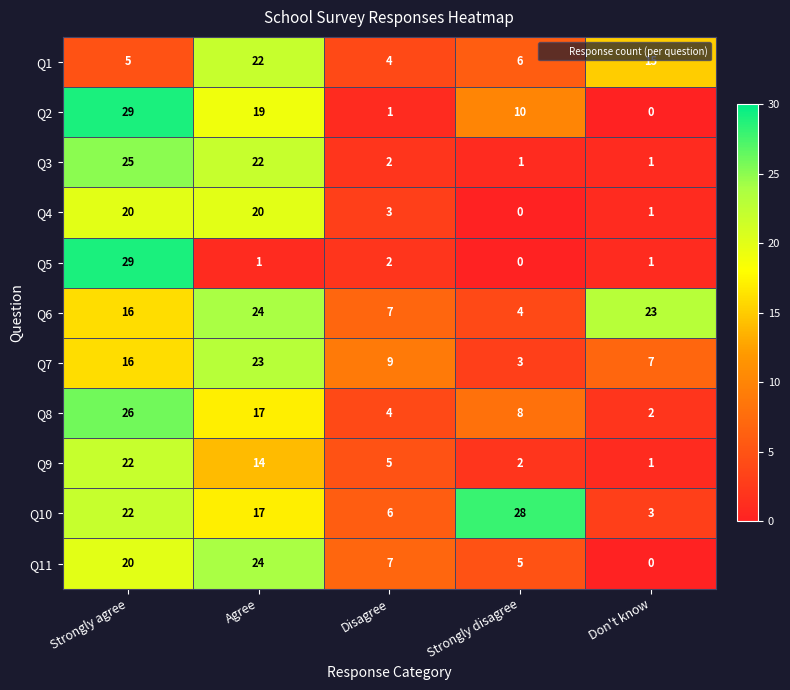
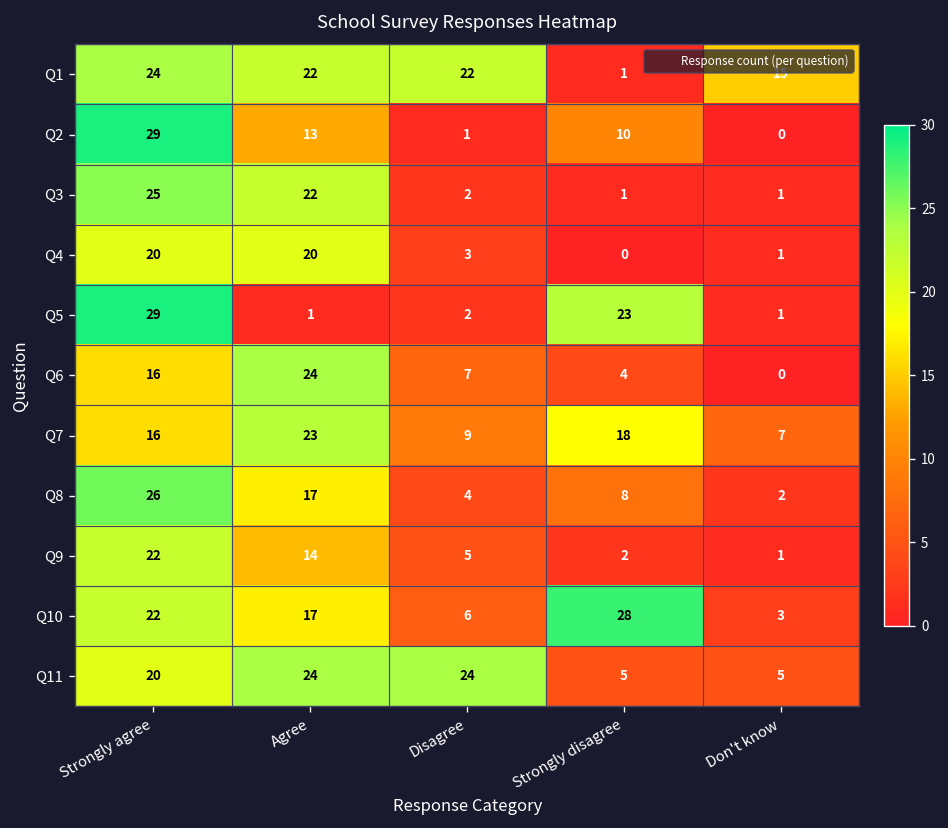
  {
    "Q1": {
-     "Strongly agree": 5,
+     "Strongly agree": 24,
      "Agree": 22,
-     "Disagree": 4,
-     "Strongly disagree": 6
+     "Disagree": 22,
+     "Strongly disagree": 1
    },
    "Q2": {
      "Strongly agree": 29,
-     "Agree": 19,
+     "Agree": 13,
      "Disagree": 1,
      "Strongly disagree": 10,
      "Don't know": 0
    },
    "Q3": {
      "Strongly agree": 25,
      "Agree": 22,
      "Disagree": 2,
      "Strongly disagree": 1,
      "Don't know": 1
    },
    "Q4": {
      "Strongly agree": 20,
      "Agree": 20,
      "Disagree": 3,
      "Strongly disagree": 0,
      "Don't know": 1
    },
    "Q5": {
      "Strongly agree": 29,
      "Agree": 1,
      "Disagree": 2,
-     "Strongly disagree": 0,
+     "Strongly disagree": 23,
      "Don't know": 1
    },
    "Q6": {
      "Strongly agree": 16,
      "Agree": 24,
      "Disagree": 7,
      "Strongly disagree": 4,
-     "Don't know": 23
+     "Don't know": 0
    },
    "Q7": {
      "Strongly agree": 16,
      "Agree": 23,
      "Disagree": 9,
-     "Strongly disagree": 3,
+     "Strongly disagree": 18,
      "Don't know": 7
    },
    "Q8": {
      "Strongly agree": 26,
      "Agree": 17,
      "Disagree": 4,
      "Strongly disagree": 8,
      "Don't know": 2
    },
    "Q9": {
      "Strongly agree": 22,
      "Agree": 14,
      "Disagree": 5,
      "Strongly disagree": 2,
      "Don't know": 1
    },
    "Q10": {
      "Strongly agree": 22,
      "Agree": 17,
      "Disagree": 6,
      "Strongly disagree": 28,
      "Don't know": 3
    },
    "Q11": {
      "Strongly agree": 20,
      "Agree": 24,
-     "Disagree": 7,
+     "Disagree": 24,
      "Strongly disagree": 5,
-     "Don't know": 0
+     "Don't know": 5
    }
  }
